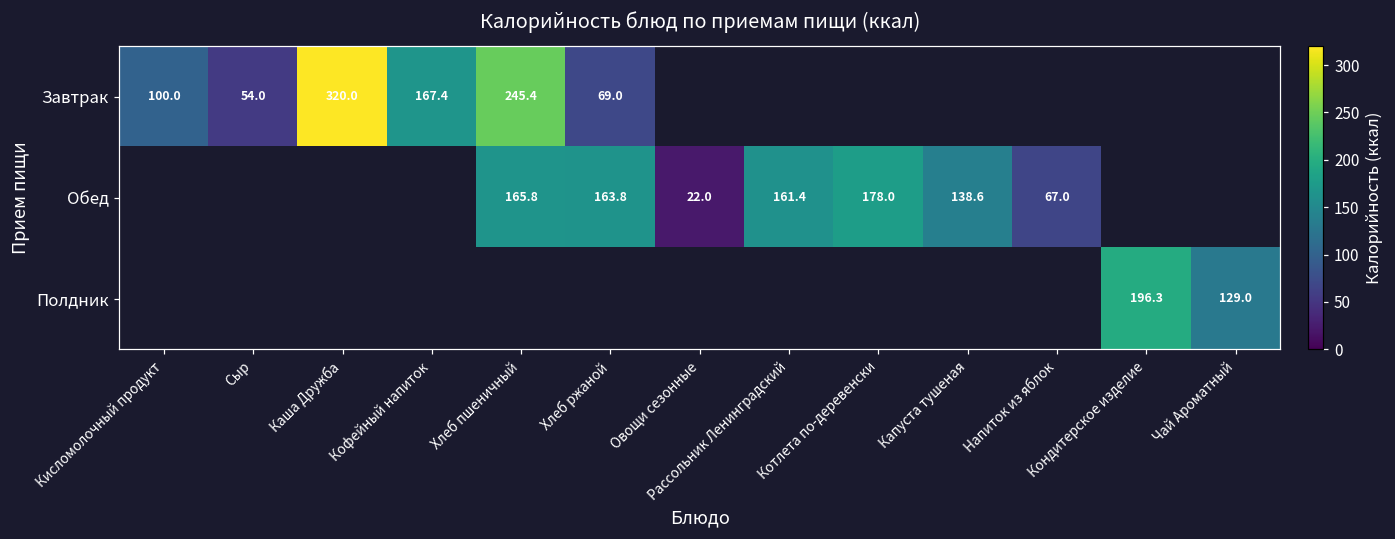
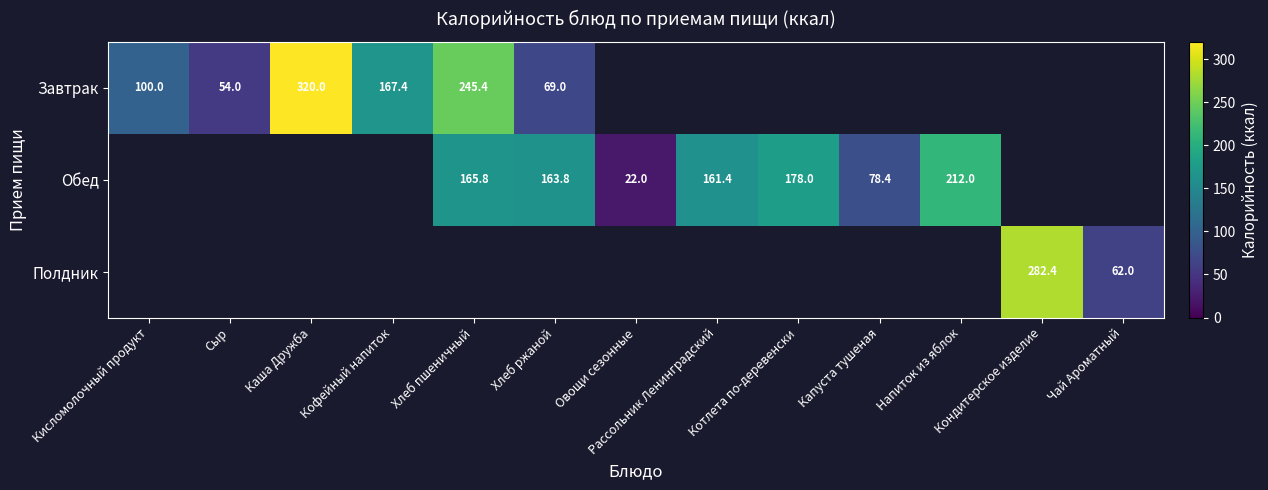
  {
    "Завтрак": {
      "Кисломолочный продукт": 100.0,
      "Сыр": 54.0,
      "Каша Дружба": 320.0,
      "Кофейный напиток": 167.4,
      "Хлеб пшеничный": 245.4,
      "Хлеб ржаной": 69.0
    },
    "Обед": {
      "Хлеб пшеничный": 165.8,
      "Хлеб ржаной": 163.8,
      "Овощи сезонные": 22.0,
      "Рассольник Ленинградский": 161.4,
      "Котлета по-деревенски": 178.0,
-     "Капуста тушеная": 138.6,
-     "Напиток из яблок": 67.0
+     "Капуста тушеная": 78.4,
+     "Напиток из яблок": 212.0
    },
    "Полдник": {
-     "Кондитерское изделие": 196.3,
-     "Чай Ароматный": 129.0
+     "Кондитерское изделие": 282.4,
+     "Чай Ароматный": 62.0
    }
  }
